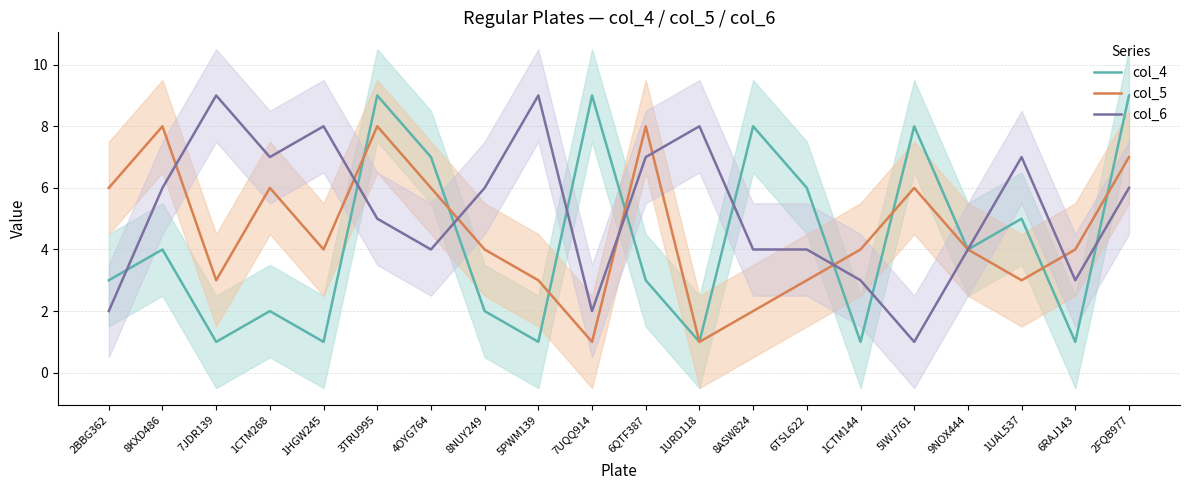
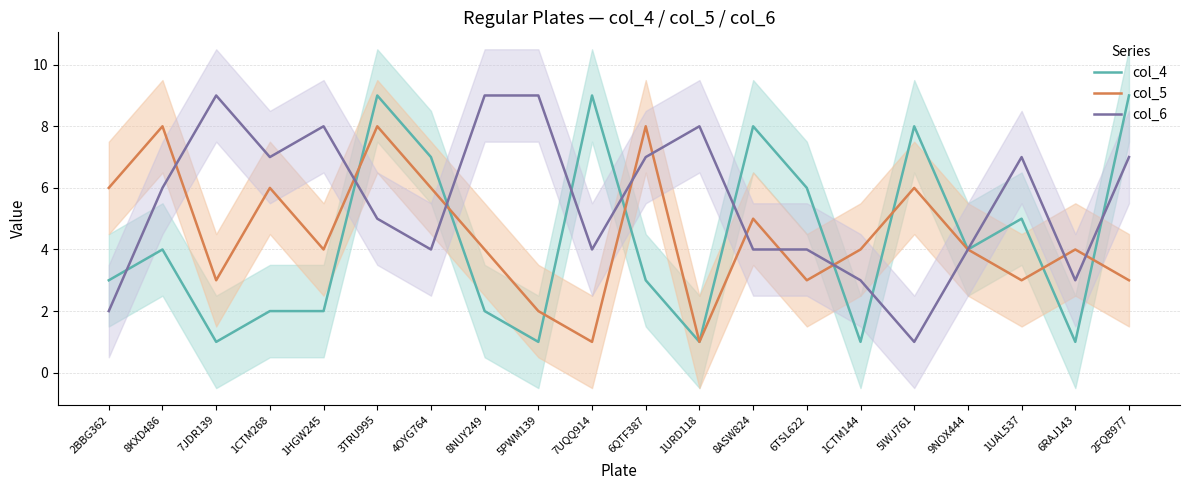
  {
    "col_4": {
      "2BBG362": 3,
      "8KXD486": 4,
      "7JDR139": 1,
      "1CTM268": 2,
-     "1HGW245": 1,
+     "1HGW245": 2,
      "3TRU995": 9,
      "4OYG764": 7,
      "8NUY249": 2,
      "5PWM139": 1,
      "7UQQ914": 9,
      "6QTF387": 3,
      "8ASW824": 8,
      "6TSL622": 6,
      "1CTM144": 1,
      "5IWJ761": 8,
      "1UAL537": 5,
      "6RAJ143": 1,
      "2FQB977": 9
    },
    "col_5": {
      "2BBG362": 6,
      "8KXD486": 8,
      "7JDR139": 3,
      "1CTM268": 6,
      "1HGW245": 4,
      "3TRU995": 8,
      "4OYG764": 6,
      "8NUY249": 4,
-     "5PWM139": 3,
+     "5PWM139": 2,
      "7UQQ914": 1,
      "6QTF387": 8,
-     "8ASW824": 2,
+     "8ASW824": 5,
      "6TSL622": 3,
      "1CTM144": 4,
      "5IWJ761": 6,
      "1UAL537": 3,
      "6RAJ143": 4,
-     "2FQB977": 7
+     "2FQB977": 3
    },
    "col_6": {
      "2BBG362": 2,
      "8KXD486": 6,
      "7JDR139": 9,
      "1CTM268": 7,
      "1HGW245": 8,
      "3TRU995": 5,
      "4OYG764": 4,
-     "8NUY249": 6,
+     "8NUY249": 9,
      "5PWM139": 9,
-     "7UQQ914": 2,
+     "7UQQ914": 4,
      "6QTF387": 7,
      "1URD118": 8,
      "8ASW824": 4,
      "6TSL622": 4,
      "1CTM144": 3,
      "5IWJ761": 1,
      "1UAL537": 7,
      "6RAJ143": 3,
-     "2FQB977": 6
+     "2FQB977": 7
    }
  }
